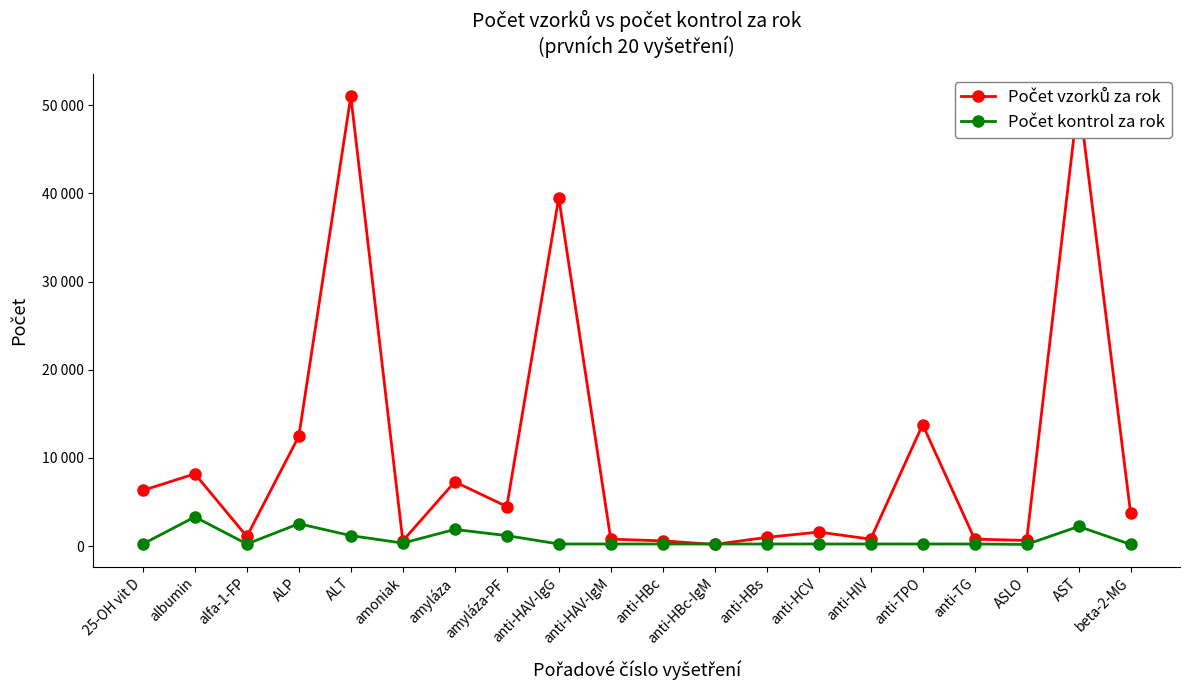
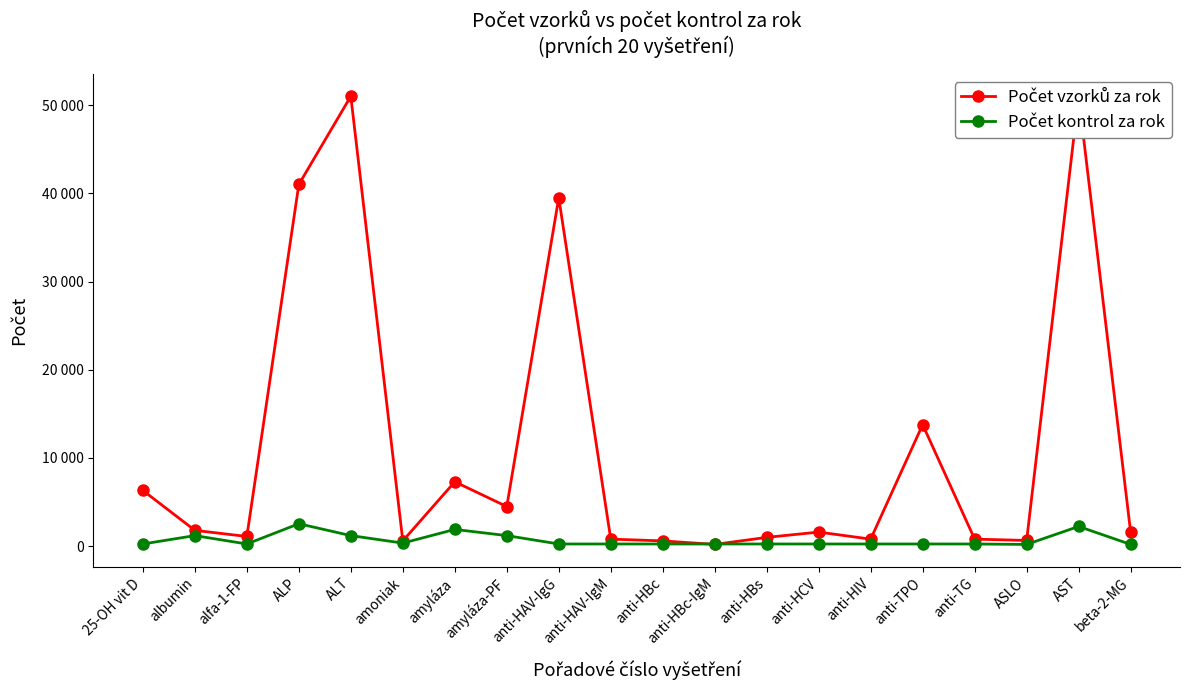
  {
    "Počet vzorků za rok": {
      "25-OH vit D": 6000,
-     "albumin": 8000,
+     "albumin": 2000,
      "alfa-1-FP": 1000,
-     "ALP": 12000,
+     "ALP": 41000,
      "ALT": 51000,
      "amyláza": 7000,
      "amyláza-PF": 4000,
      "anti-HAV-IgG": 39000,
      "anti-HAV-IgM": 1000,
      "anti-HBc": 1000,
      "anti-HBs": 1000,
      "anti-HCV": 2000,
      "anti-HIV": 1000,
      "anti-TPO": 14000,
      "anti-TG": 1000,
      "ASLO": 1000,
-     "beta-2-MG": 4000
+     "beta-2-MG": 2000
    },
    "Počet kontrol za rok": {
      "25-OH vit D": 0,
-     "albumin": 3000,
+     "albumin": 1000,
      "alfa-1-FP": 0,
      "ALP": 3000,
      "ALT": 1000,
      "amyláza": 2000,
      "amyláza-PF": 1000,
      "anti-HAV-IgG": 0,
      "anti-HAV-IgM": 0,
      "anti-HBc": 0,
      "anti-HBs": 0,
      "anti-HCV": 0,
      "anti-HIV": 0,
      "anti-TPO": 0,
      "anti-TG": 0,
      "ASLO": 0,
      "AST": 2000,
      "beta-2-MG": 0
    }
  }
